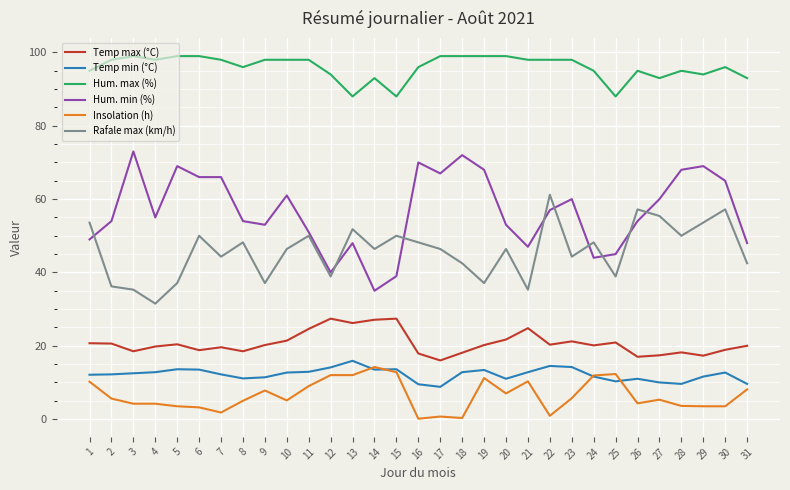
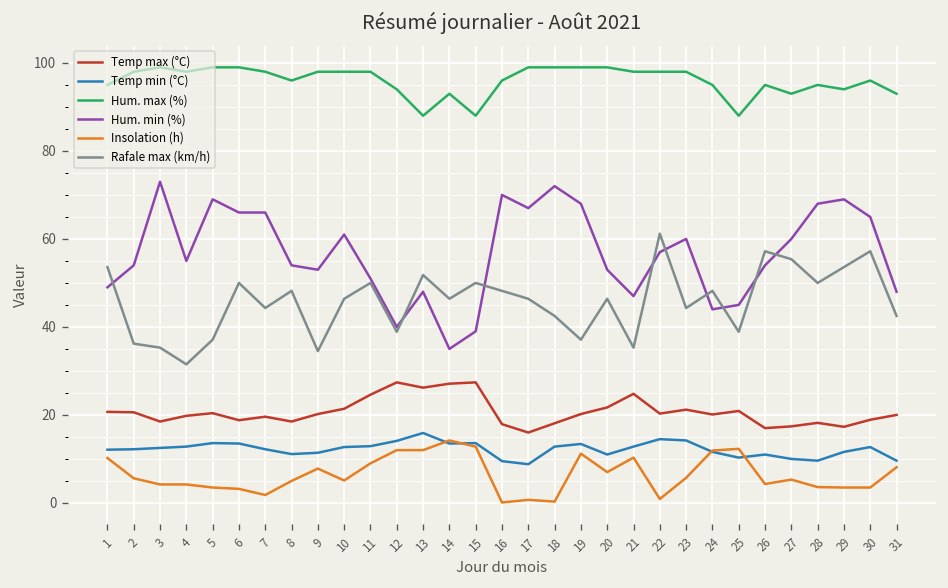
  {
    "Temp max (°C)": {
      "1": 21,
      "2": 21,
      "3": 19,
      "4": 20,
      "5": 20,
      "6": 19,
      "7": 20,
      "8": 19,
      "9": 20,
      "10": 21,
      "11": 25,
      "12": 27,
      "13": 26,
      "14": 27,
      "15": 27,
      "16": 18,
      "17": 16,
      "18": 18,
      "19": 20,
      "20": 22,
      "21": 25,
      "22": 20,
      "23": 21,
      "24": 20,
      "25": 21,
      "26": 17,
      "27": 17,
      "28": 18,
      "29": 17,
      "30": 19,
      "31": 20
    },
    "Temp min (°C)": {
      "1": 12,
      "2": 12,
      "3": 13,
      "4": 13,
      "5": 14,
      "6": 14,
      "7": 12,
      "8": 11,
      "9": 11,
      "10": 13,
      "11": 13,
      "12": 14,
      "13": 16,
      "14": 14,
      "15": 14,
      "16": 10,
      "17": 9,
      "18": 13,
      "19": 13,
      "20": 11,
      "21": 13,
      "22": 15,
      "23": 14,
      "25": 10,
      "26": 11,
      "27": 10,
      "28": 10,
      "29": 12,
      "30": 13,
      "31": 10
    },
    "Hum. max (%)": {
      "6": 99,
      "7": 98,
      "8": 96,
      "9": 98,
      "10": 98,
      "11": 98,
      "12": 94,
      "13": 88,
      "14": 93,
      "15": 88,
      "16": 96,
      "17": 99,
      "18": 99,
      "19": 99,
      "20": 99,
      "21": 98,
      "22": 98,
      "23": 98,
      "24": 95,
      "25": 88,
      "26": 95,
      "27": 93,
      "28": 95,
      "29": 94,
      "30": 96,
      "31": 93
    },
    "Hum. min (%)": {
      "1": 49,
      "2": 54,
      "3": 73,
      "4": 55,
      "5": 69,
      "6": 66,
      "7": 66,
      "8": 54,
      "9": 53,
      "10": 61,
      "11": 51,
      "12": 40,
      "13": 48,
      "14": 35,
      "15": 39,
      "16": 70,
      "17": 67,
      "18": 72,
      "19": 68,
      "20": 53,
      "21": 47,
      "22": 57,
      "23": 60,
      "24": 44,
      "25": 45,
      "26": 54,
      "27": 60,
      "28": 68,
      "29": 69,
      "30": 65,
      "31": 48
    },
    "Insolation (h)": {
      "1": 10,
      "2": 6,
      "3": 4,
      "4": 4,
      "5": 4,
      "6": 3,
      "7": 2,
      "8": 5,
      "9": 8,
      "10": 5,
      "11": 9,
      "12": 12,
      "13": 12,
      "14": 14,
      "15": 13,
      "16": 0,
      "17": 1,
      "18": 0,
      "19": 11,
      "20": 7,
      "21": 10,
      "22": 1,
      "23": 6,
      "25": 12,
      "26": 4,
      "27": 5,
      "28": 4,
      "29": 4,
      "30": 4,
      "31": 8
    },
    "Rafale max (km/h)": {
      "1": 54,
      "2": 36,
      "3": 35,
      "4": 32,
      "5": 37,
      "6": 50,
      "7": 44,
      "8": 48,
-     "9": 37,
+     "9": 35,
      "10": 46,
      "11": 50,
      "12": 39,
      "13": 52,
      "14": 46,
      "15": 50,
      "16": 48,
      "17": 46,
      "18": 43,
      "19": 37,
      "20": 46,
      "21": 35,
      "22": 61,
      "23": 44,
      "24": 48,
      "25": 39,
      "26": 57,
      "27": 55,
      "28": 50,
      "29": 54,
      "30": 57,
      "31": 43
    }
  }
